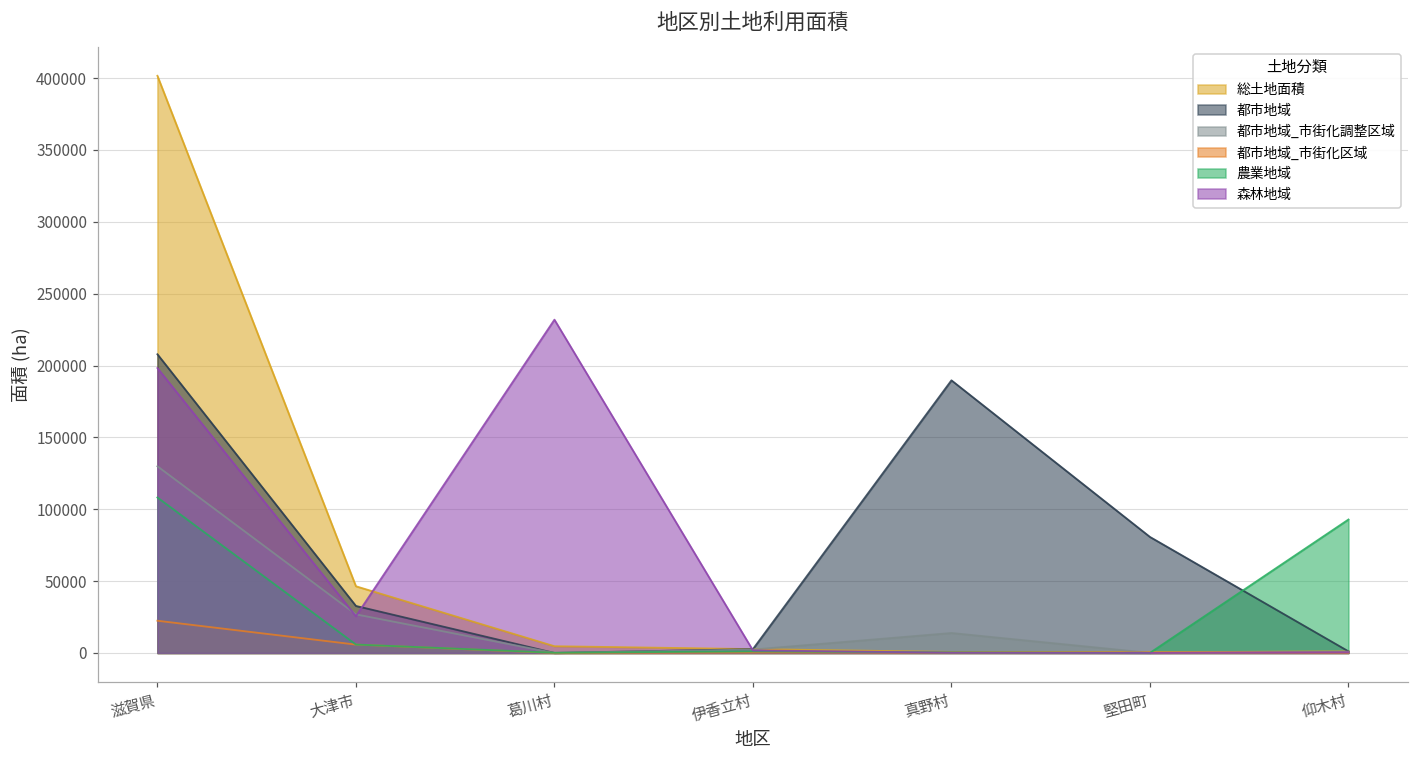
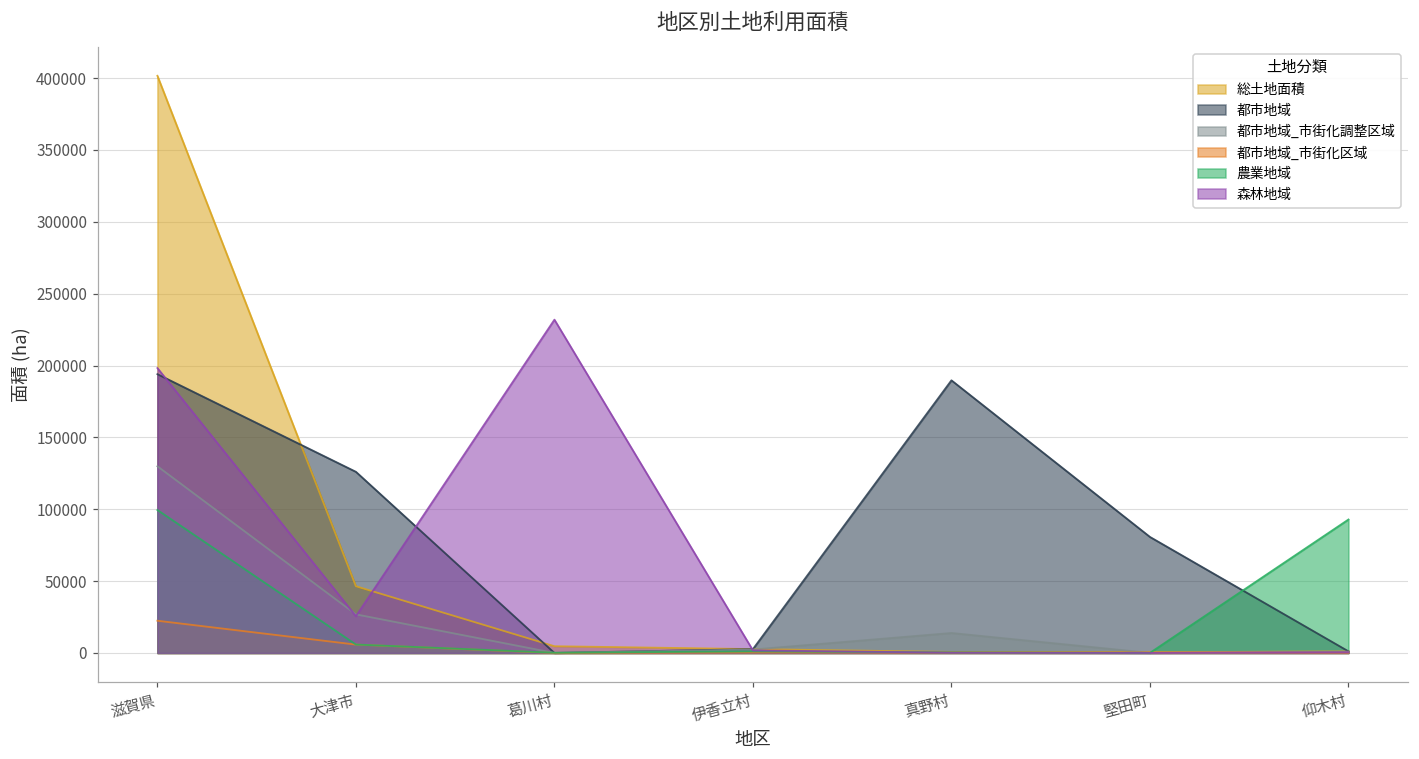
  {
    "都市地域": {
-     "滋賀県": 208000,
-     "大津市": 33000,
+     "滋賀県": 194000,
+     "大津市": 126000,
      "真野村": 190000,
      "堅田町": 81000
    },
    "都市地域_市街化調整区域": {
      "滋賀県": 130000,
      "真野村": 14000
    },
    "農業地域": {
-     "滋賀県": 108000,
+     "滋賀県": 99000,
      "仰木村": 93000
    },
    "森林地域": {
      "滋賀県": 198000,
      "葛川村": 232000
    }
  }
